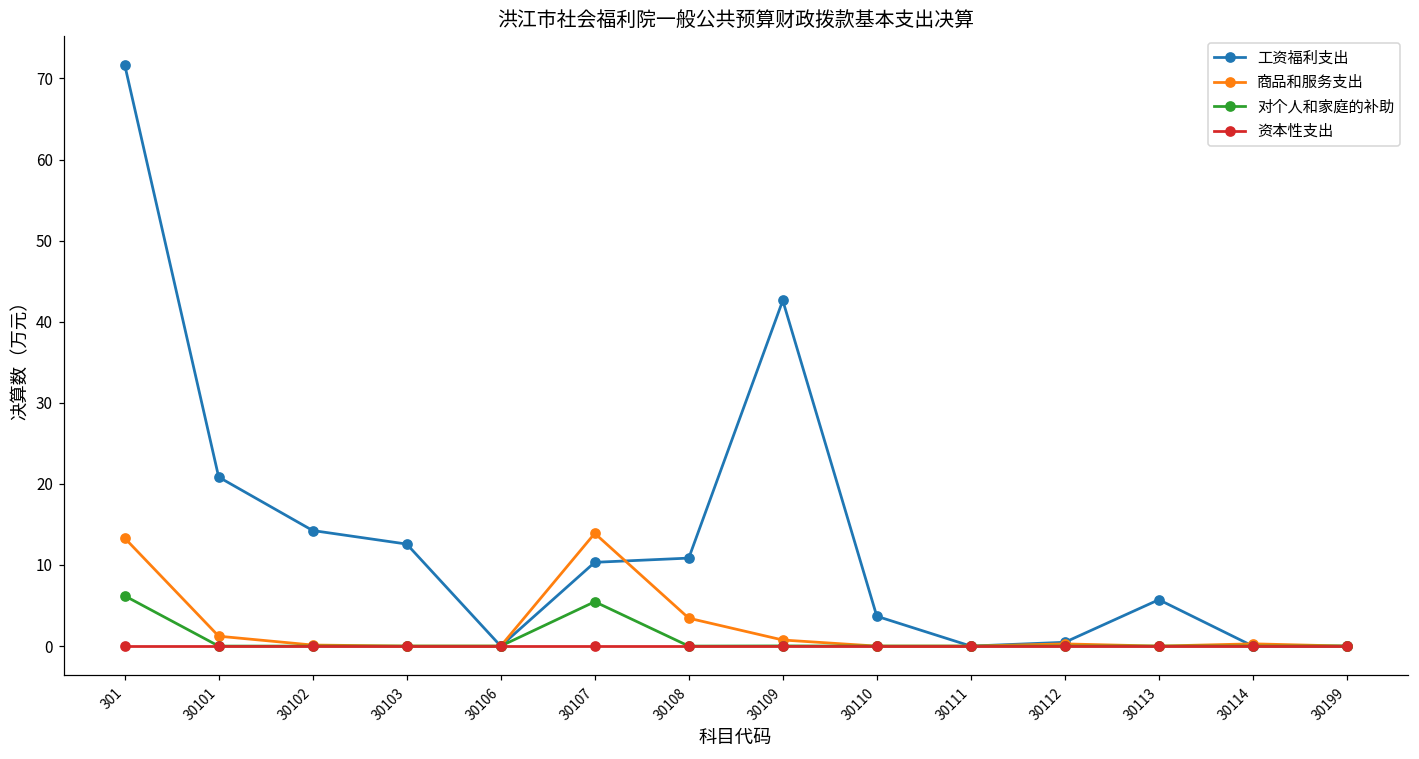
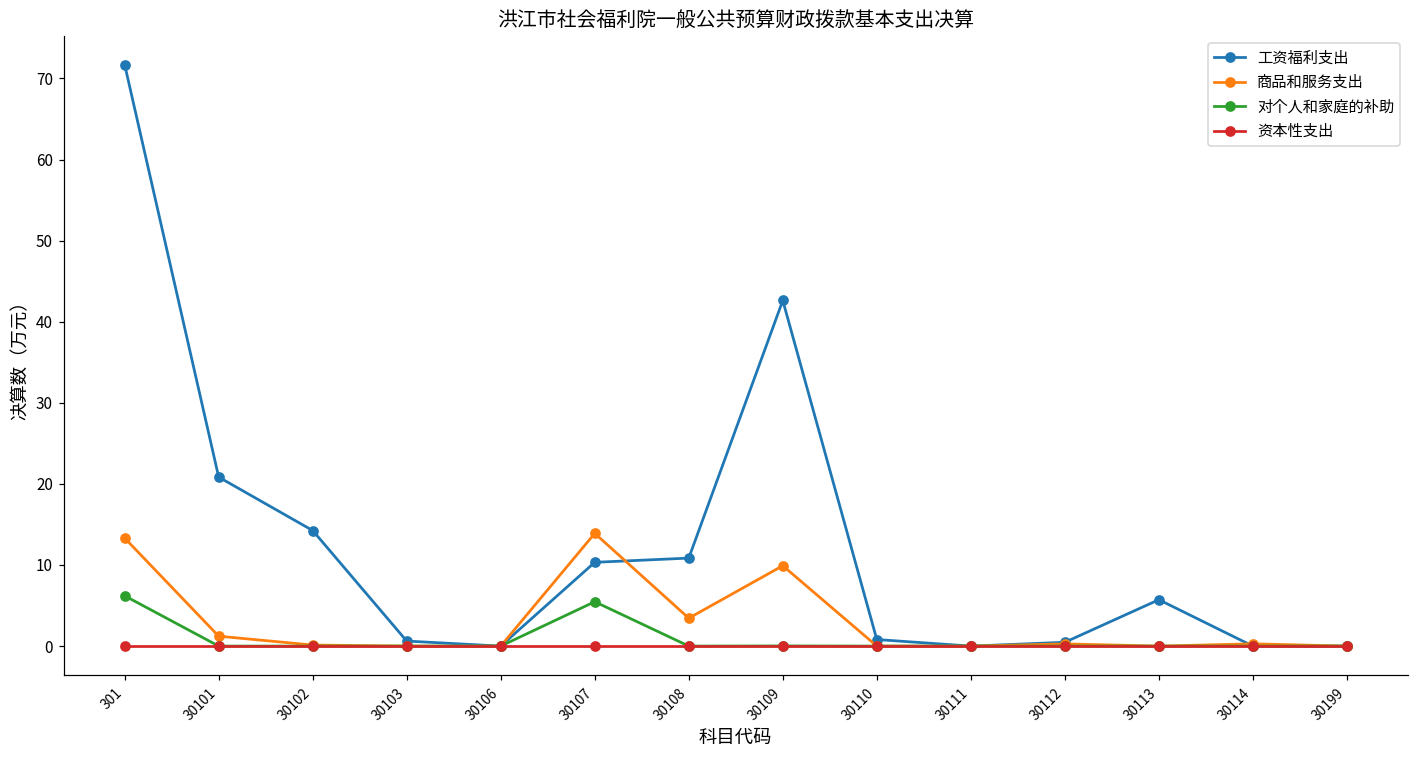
  {
    "工资福利支出": {
      "301": 72,
      "30101": 21,
      "30102": 14,
-     "30103": 13,
+     "30103": 1,
      "30107": 10,
      "30108": 11,
      "30109": 43,
-     "30110": 4,
+     "30110": 1,
      "30113": 6
    },
    "商品和服务支出": {
      "301": 13,
      "30101": 1,
      "30107": 14,
      "30108": 3,
-     "30109": 1
+     "30109": 10
    },
    "对个人和家庭的补助": {
      "301": 6,
      "30107": 5
    },
    "资本性支出": {
      "301": 0,
      "30107": 0
    }
  }
